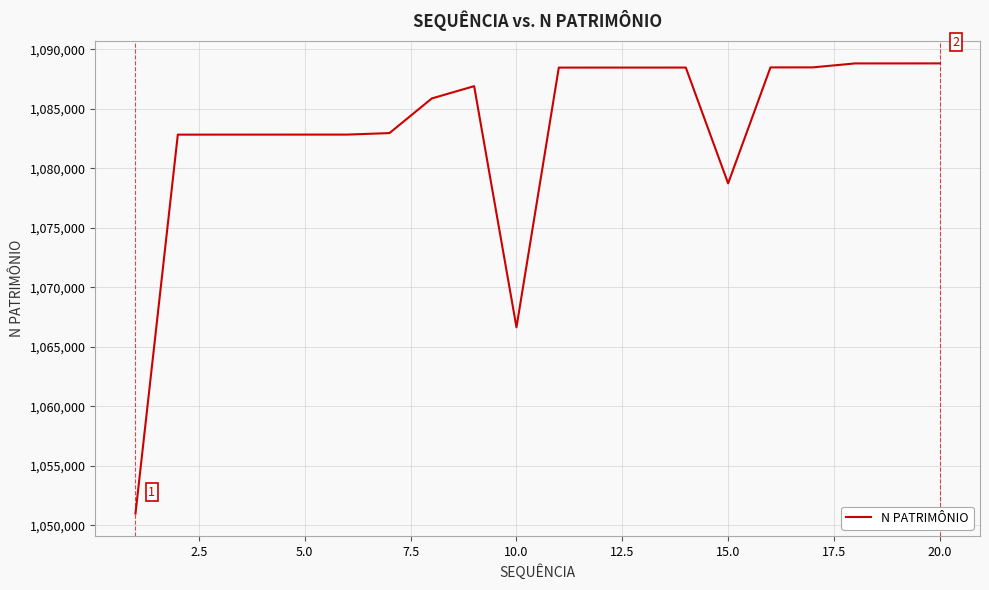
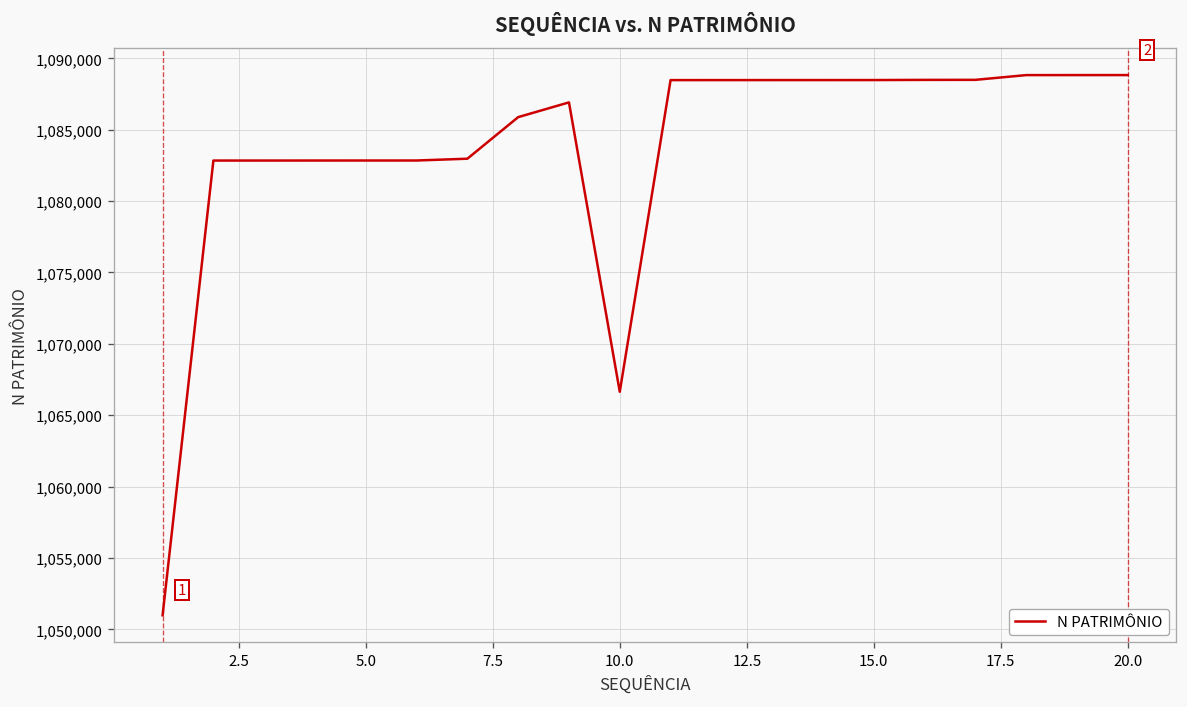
  {
    "5.0": "1,082,800",
    "10.0": "1,066,600",
-   "15.0": "1,078,700"
+   "15.0": "1,088,500"
  }
